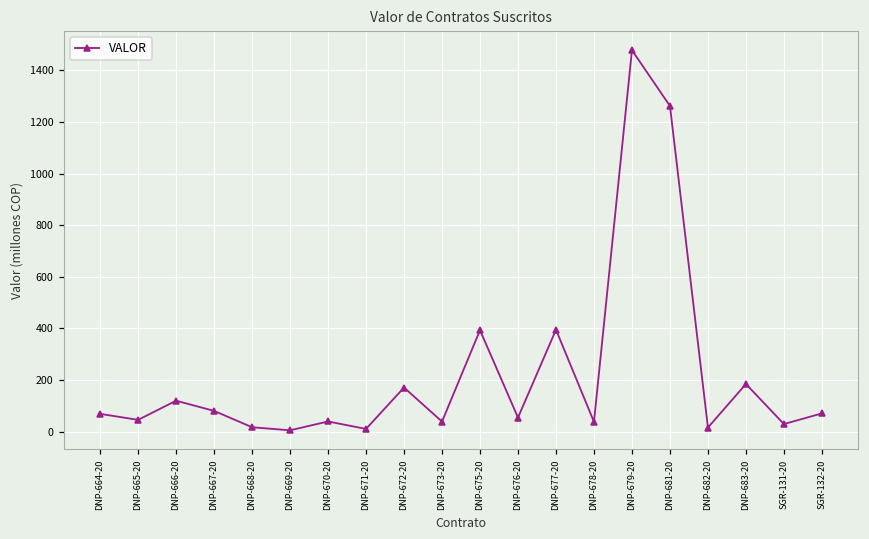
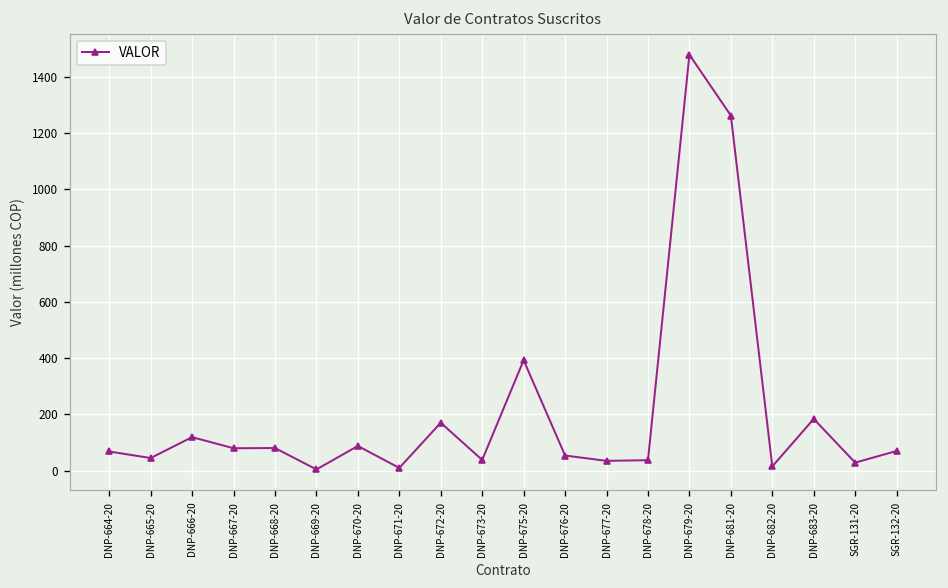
  {
    "DNP-664-20": 70,
    "DNP-665-20": 50,
    "DNP-666-20": 120,
    "DNP-667-20": 80,
-   "DNP-668-20": 20,
+   "DNP-668-20": 80,
    "DNP-669-20": 0,
-   "DNP-670-20": 40,
+   "DNP-670-20": 90,
    "DNP-671-20": 10,
    "DNP-672-20": 170,
    "DNP-673-20": 40,
    "DNP-675-20": 390,
    "DNP-676-20": 50,
-   "DNP-677-20": 390,
+   "DNP-677-20": 40,
    "DNP-678-20": 40,
    "DNP-679-20": 1480,
    "DNP-681-20": 1260,
    "DNP-682-20": 20,
    "DNP-683-20": 180,
    "SGR-131-20": 30,
    "SGR-132-20": 70
  }
